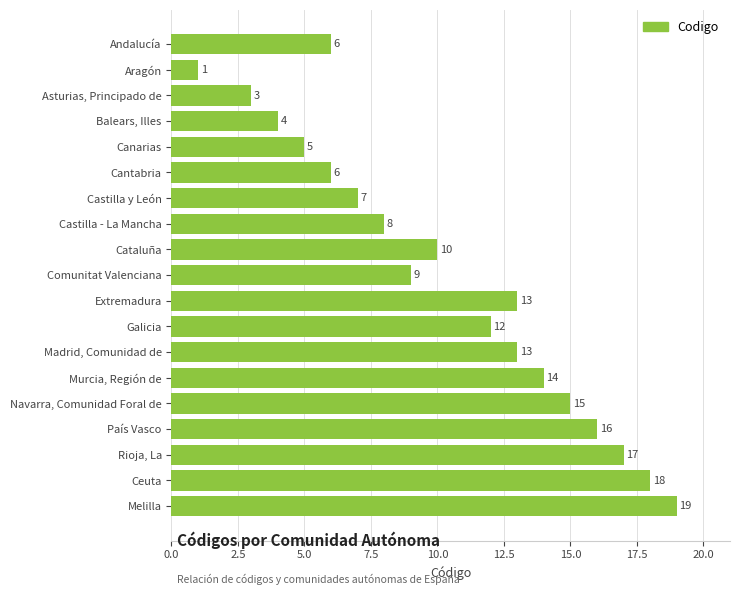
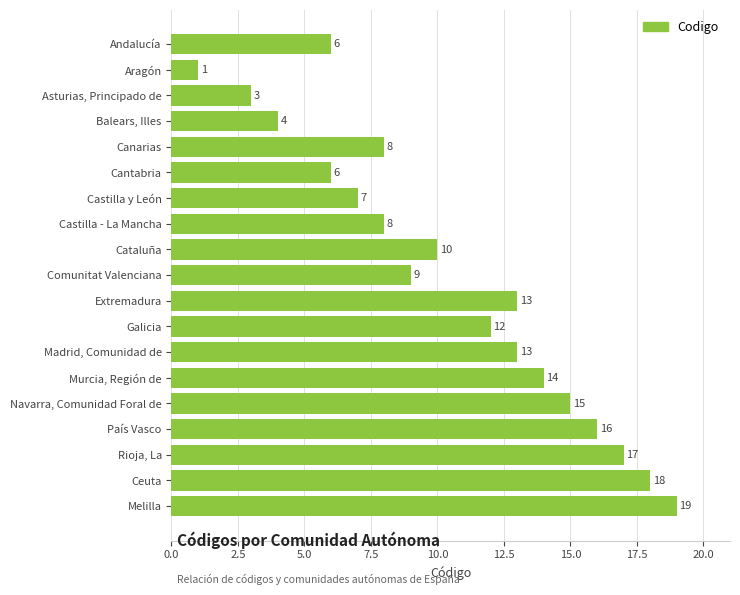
  {
    "Andalucía": 6,
    "Aragón": 1,
    "Asturias, Principado de": 3,
    "Balears, Illes": 4,
-   "Canarias": 5,
+   "Canarias": 8,
    "Cantabria": 6,
    "Castilla y León": 7,
    "Castilla - La Mancha": 8,
    "Cataluña": 10,
    "Comunitat Valenciana": 9,
    "Extremadura": 13,
    "Galicia": 12,
    "Madrid, Comunidad de": 13,
    "Murcia, Región de": 14,
    "Navarra, Comunidad Foral de": 15,
    "País Vasco": 16,
    "Rioja, La": 17,
    "Ceuta": 18,
    "Melilla": 19
  }
